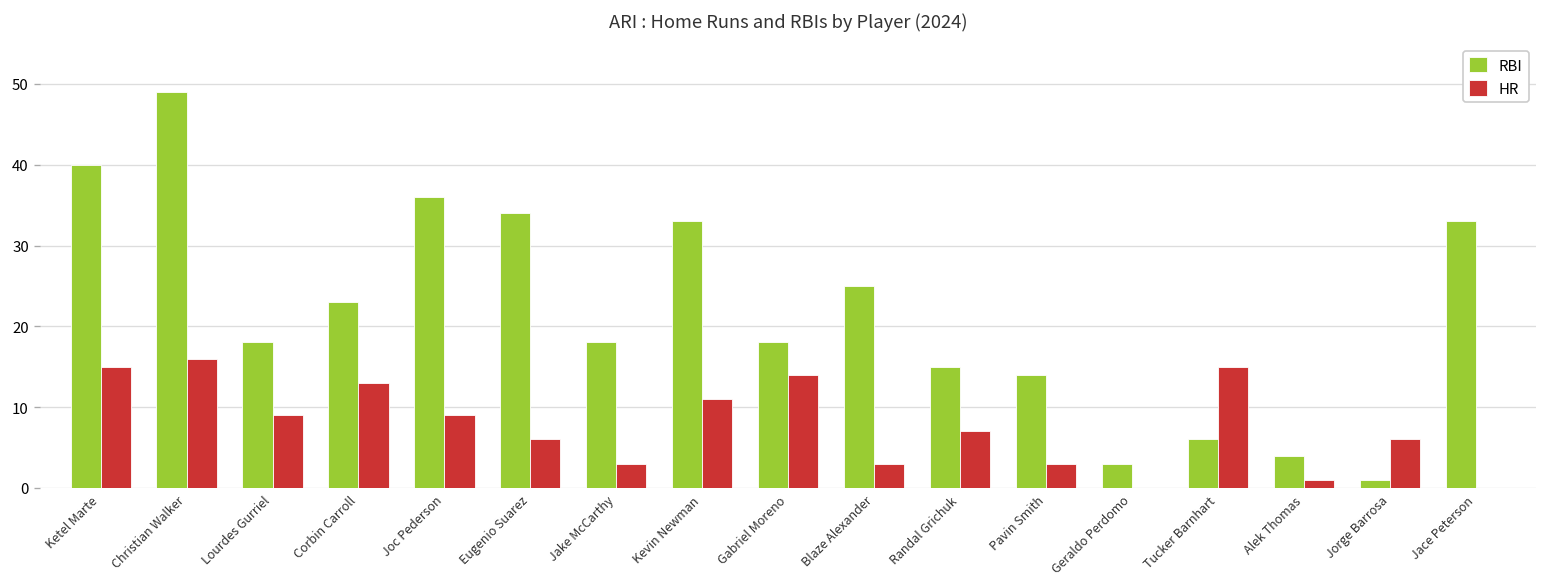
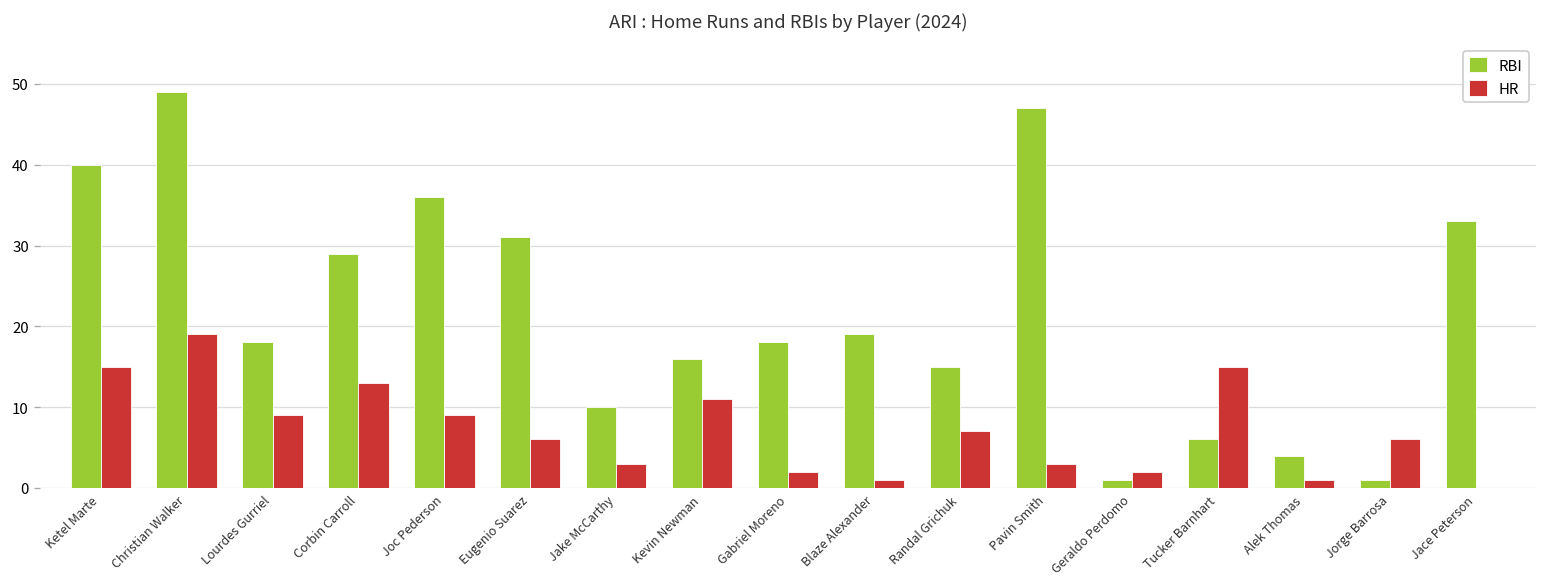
  {
    "RBI": {
      "Ketel Marte": 40,
      "Christian Walker": 49,
      "Lourdes Gurriel": 18,
-     "Corbin Carroll": 23,
+     "Corbin Carroll": 29,
      "Joc Pederson": 36,
-     "Eugenio Suarez": 34,
-     "Jake McCarthy": 18,
-     "Kevin Newman": 33,
+     "Eugenio Suarez": 31,
+     "Jake McCarthy": 10,
+     "Kevin Newman": 16,
      "Gabriel Moreno": 18,
-     "Blaze Alexander": 25,
+     "Blaze Alexander": 19,
      "Randal Grichuk": 15,
-     "Pavin Smith": 14,
-     "Geraldo Perdomo": 3,
+     "Pavin Smith": 47,
+     "Geraldo Perdomo": 1,
      "Tucker Barnhart": 6,
      "Alek Thomas": 4,
      "Jorge Barrosa": 1,
      "Jace Peterson": 33
    },
    "HR": {
      "Ketel Marte": 15,
-     "Christian Walker": 16,
+     "Christian Walker": 19,
      "Lourdes Gurriel": 9,
      "Corbin Carroll": 13,
      "Joc Pederson": 9,
      "Eugenio Suarez": 6,
      "Jake McCarthy": 3,
      "Kevin Newman": 11,
-     "Gabriel Moreno": 14,
-     "Blaze Alexander": 3,
+     "Gabriel Moreno": 2,
+     "Blaze Alexander": 1,
      "Randal Grichuk": 7,
      "Pavin Smith": 3,
-     "Geraldo Perdomo": 0,
+     "Geraldo Perdomo": 2,
      "Tucker Barnhart": 15,
      "Alek Thomas": 1,
      "Jorge Barrosa": 6,
      "Jace Peterson": 0
    }
  }
